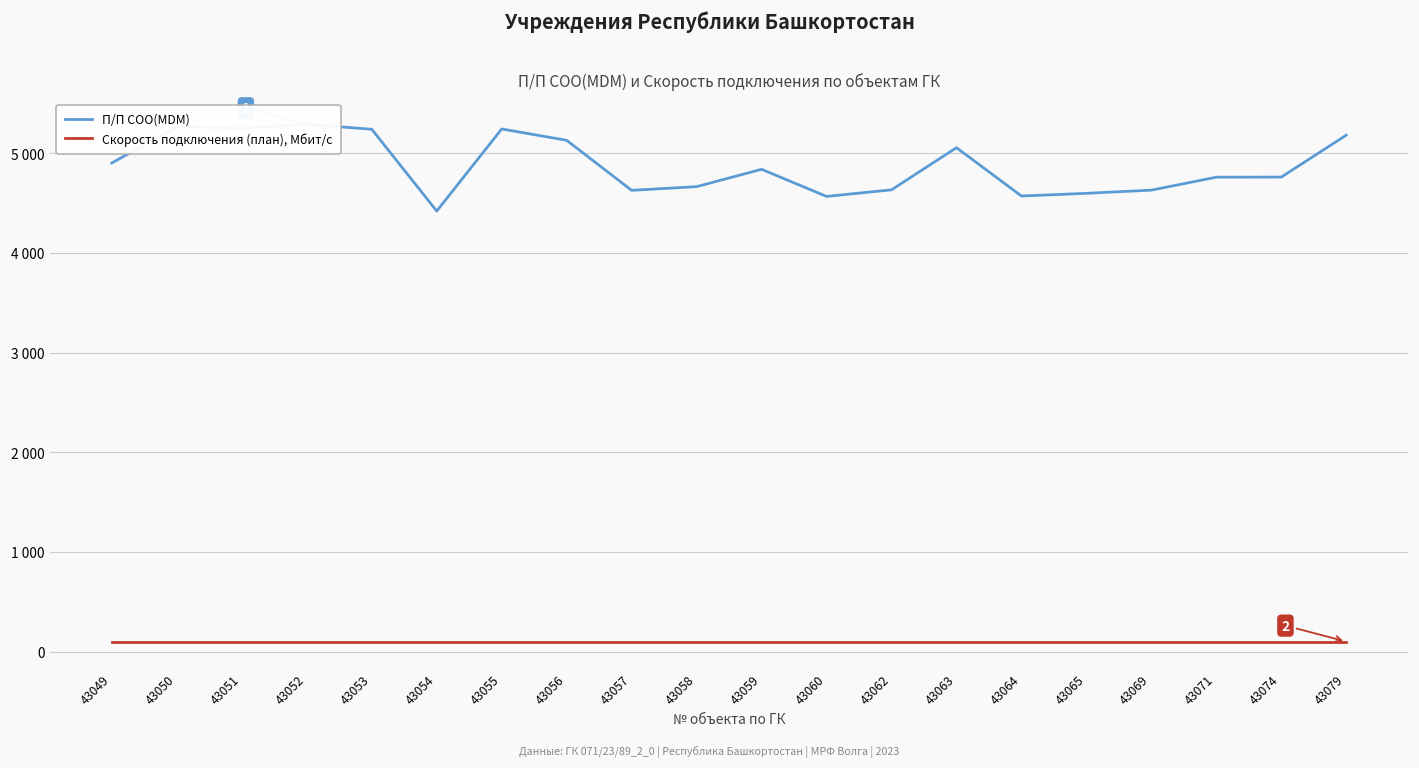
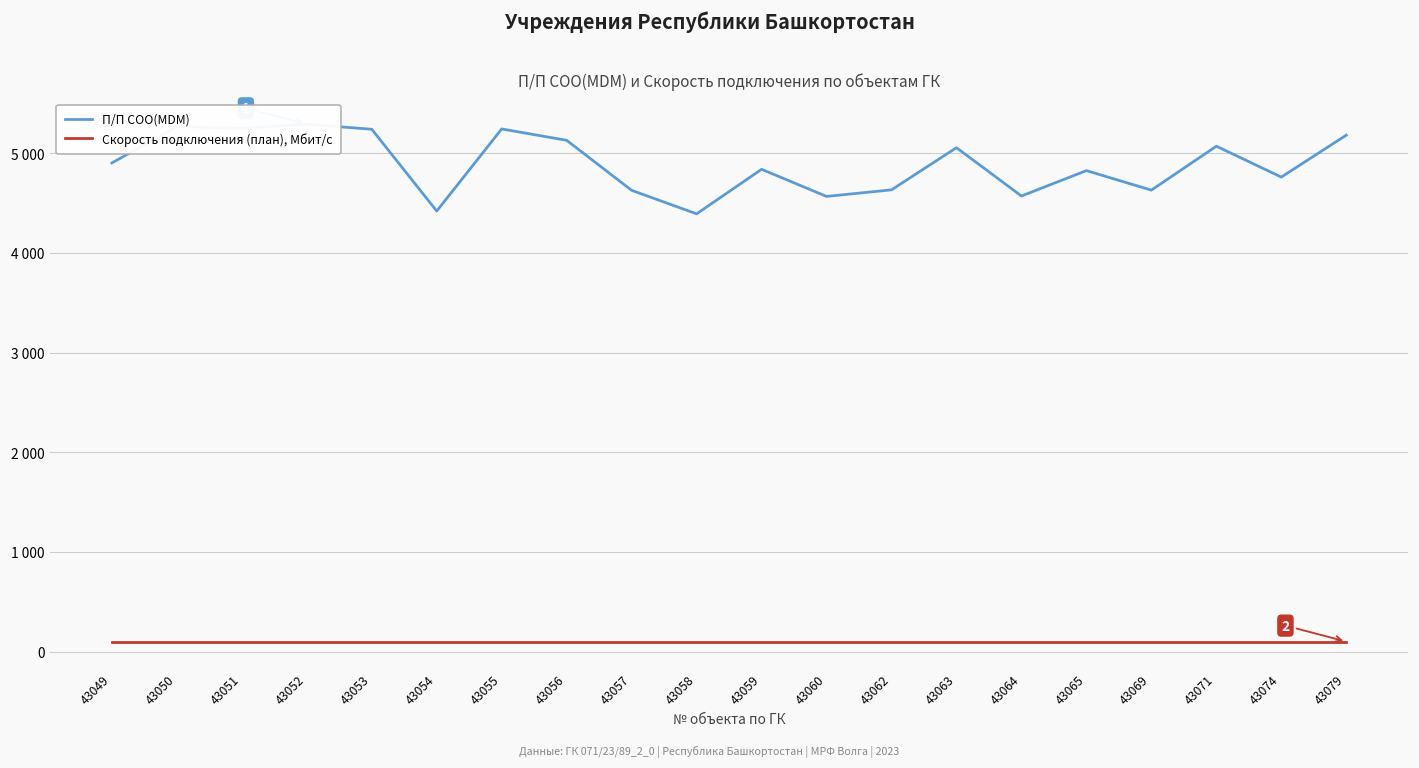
  {
    "П/П СОО(MDM)": {
      "43049": 4900,
      "43053": 5200,
      "43054": 4400,
      "43055": 5200,
      "43056": 5100,
      "43057": 4600,
-     "43058": 4700,
+     "43058": 4400,
      "43059": 4800,
      "43060": 4600,
      "43062": 4600,
      "43063": 5100,
      "43064": 4600,
-     "43065": 4600,
+     "43065": 4800,
      "43069": 4600,
-     "43071": 4800,
+     "43071": 5100,
      "43074": 4800,
      "43079": 5200
    },
    "Скорость подключения (план), Мбит/с": {
      "43049": 100,
      "43050": 100,
      "43051": 100,
      "43052": 100,
      "43053": 100,
      "43054": 100,
      "43055": 100,
      "43056": 100,
      "43057": 100,
      "43058": 100,
      "43059": 100,
      "43060": 100,
      "43062": 100,
      "43063": 100,
      "43064": 100,
      "43065": 100,
      "43069": 100,
      "43071": 100,
      "43074": 100,
      "43079": 100
    }
  }
